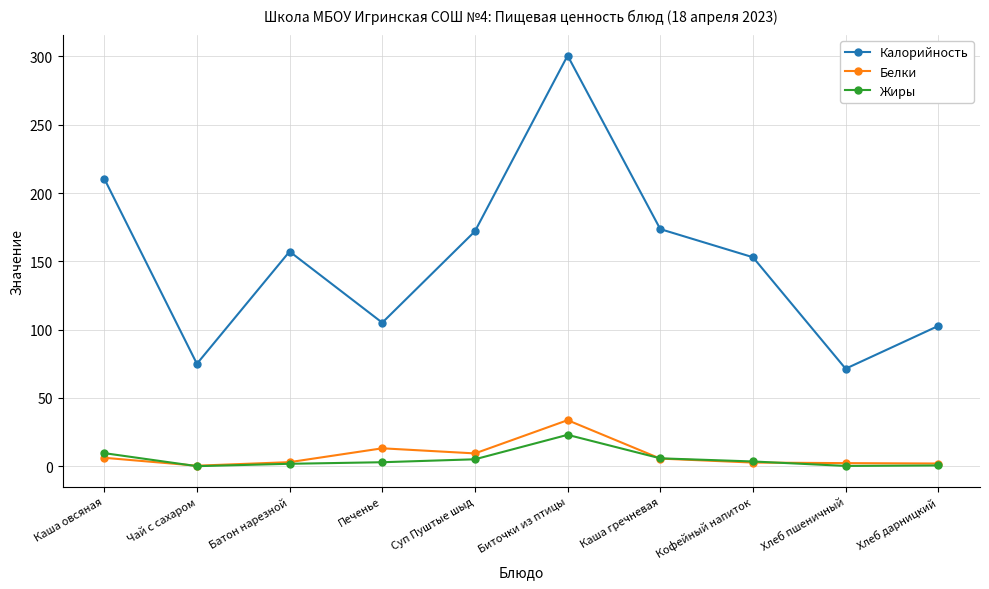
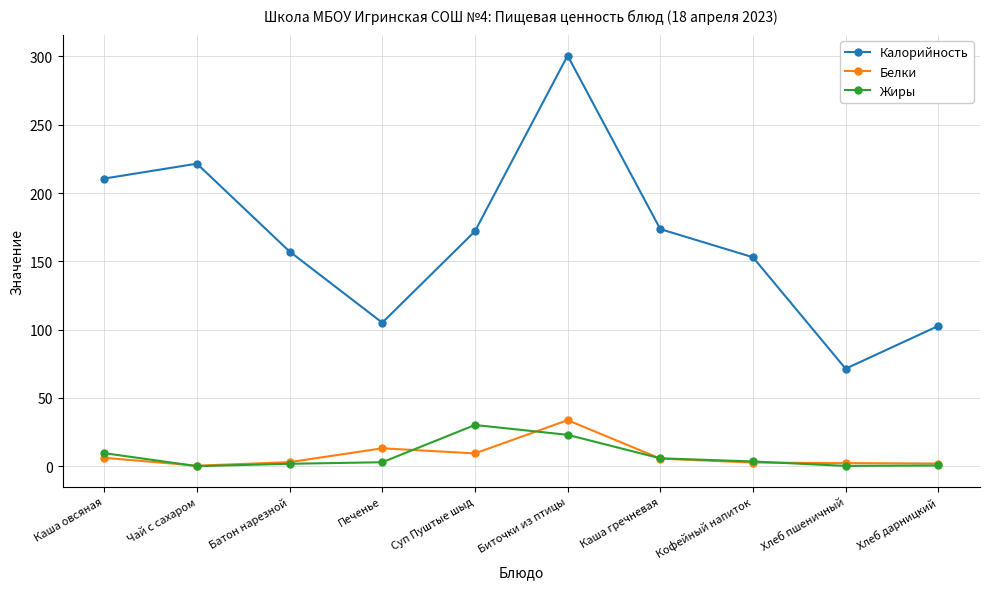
  {
    "Калорийность": {
      "Каша овсяная": 211,
-     "Чай с сахаром": 75,
+     "Чай с сахаром": 222,
      "Батон нарезной": 157,
      "Печенье": 105,
      "Суп Пуштые шыд": 172,
      "Биточки из птицы": 301,
      "Каша гречневая": 174,
      "Кофейный напиток": 153,
      "Хлеб пшеничный": 71,
      "Хлеб дарницкий": 103
    },
    "Белки": {
      "Каша овсяная": 6,
      "Печенье": 13,
      "Суп Пуштые шыд": 9,
      "Биточки из птицы": 34,
      "Хлеб пшеничный": 2
    },
    "Жиры": {
      "Каша овсяная": 10,
      "Печенье": 3,
-     "Суп Пуштые шыд": 5,
+     "Суп Пуштые шыд": 30,
      "Биточки из птицы": 23,
      "Хлеб пшеничный": 0
    }
  }
